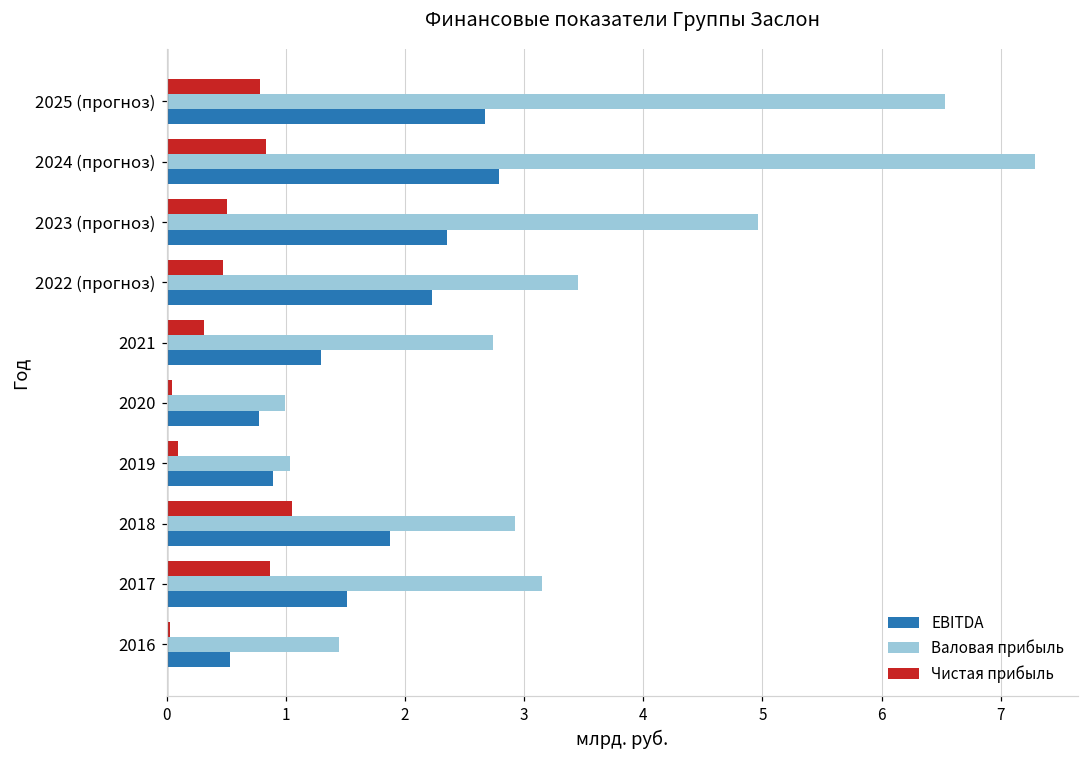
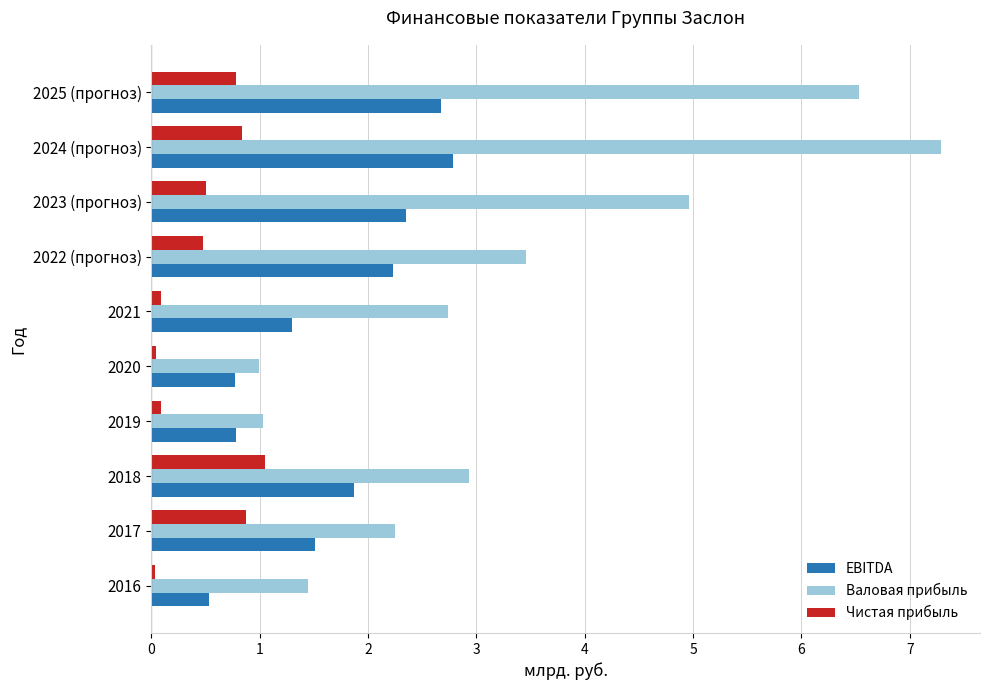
  {
    "EBITDA": {
      "2025 (прогноз)": 2.67,
      "2024 (прогноз)": 2.79,
      "2023 (прогноз)": 2.35,
      "2022 (прогноз)": 2.23,
      "2021": 1.30,
      "2020": 0.77,
-     "2019": 0.90,
+     "2019": 0.78,
      "2018": 1.87,
      "2017": 1.51,
      "2016": 0.53
    },
    "Валовая прибыль": {
      "2025 (прогноз)": 6.53,
      "2024 (прогноз)": 7.28,
      "2023 (прогноз)": 4.97,
      "2022 (прогноз)": 3.45,
      "2021": 2.74,
      "2020": 0.99,
      "2019": 1.03,
      "2018": 2.93,
-     "2017": 3.15,
+     "2017": 2.25,
      "2016": 1.44
    },
    "Чистая прибыль": {
      "2025 (прогноз)": 0.78,
      "2024 (прогноз)": 0.83,
      "2023 (прогноз)": 0.51,
      "2022 (прогноз)": 0.47,
-     "2021": 0.31,
+     "2021": 0.09,
      "2020": 0.05,
      "2019": 0.09,
      "2018": 1.05,
      "2017": 0.87,
      "2016": 0.03
    }
  }
